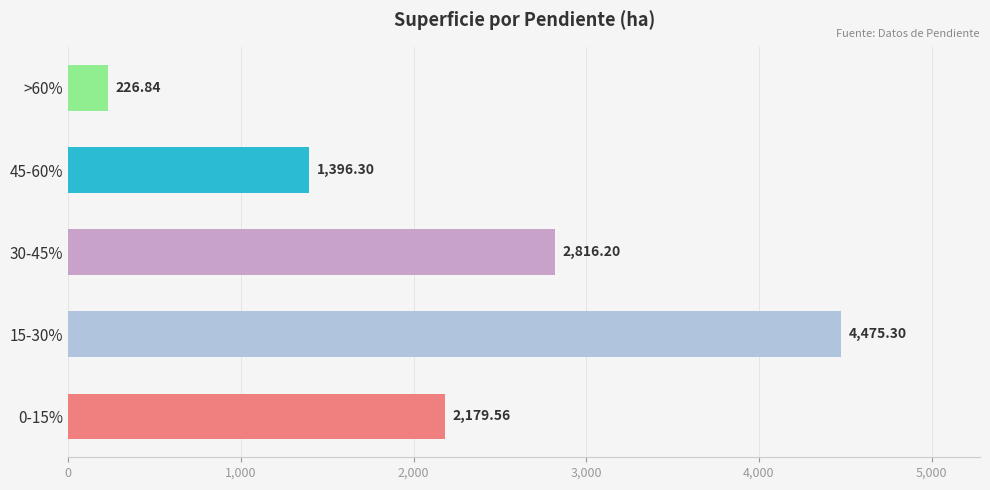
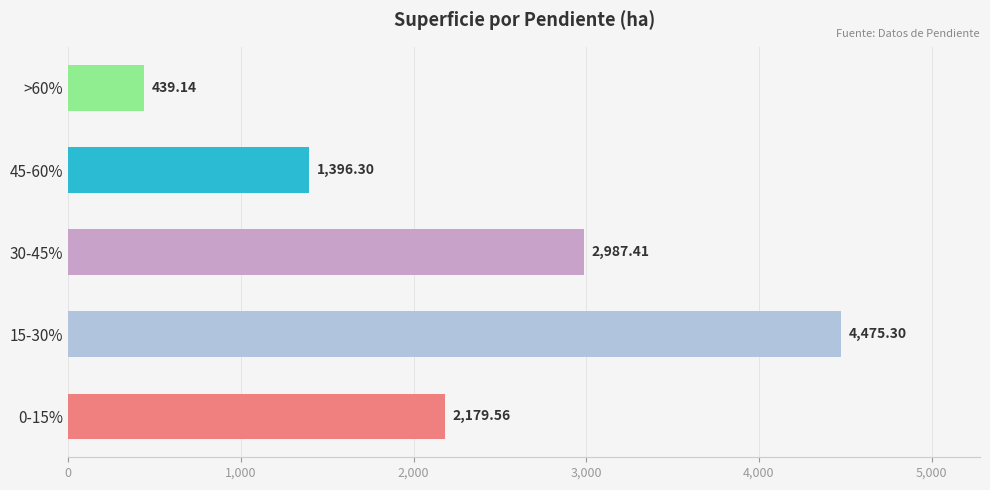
  {
-   ">60%": "226.84",
+   ">60%": "439.14",
    "45-60%": "1,396.30",
-   "30-45%": "2,816.20",
+   "30-45%": "2,987.41",
    "15-30%": "4,475.30",
    "0-15%": "2,179.56"
  }
